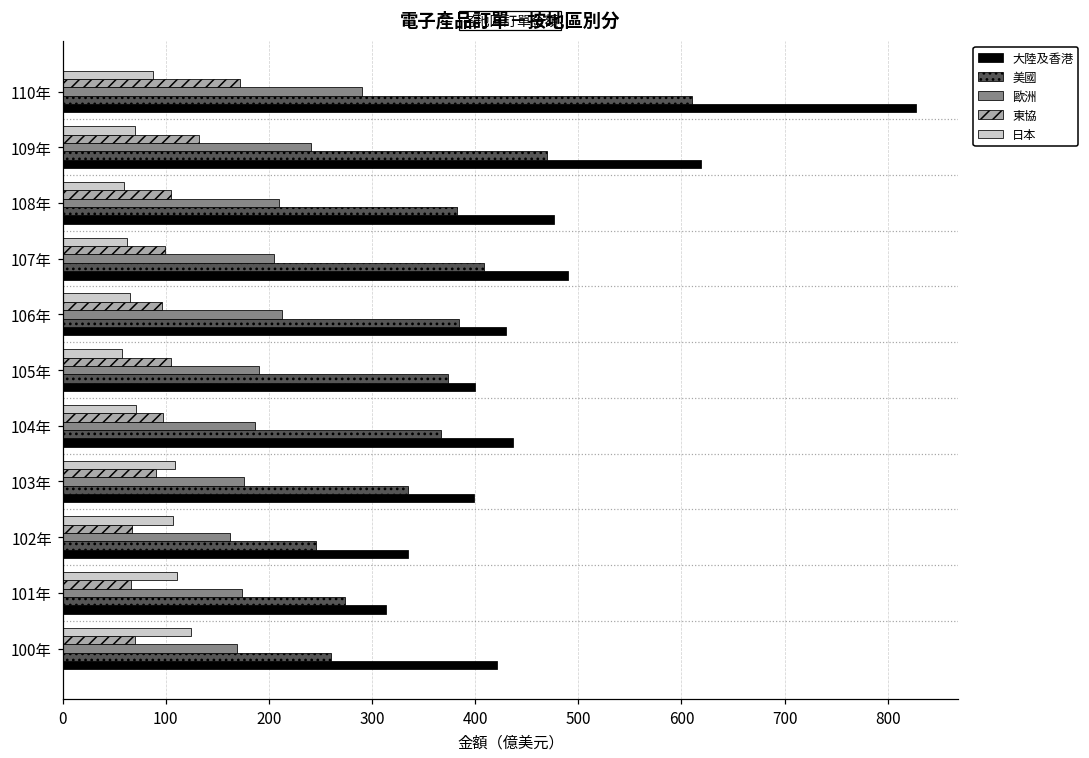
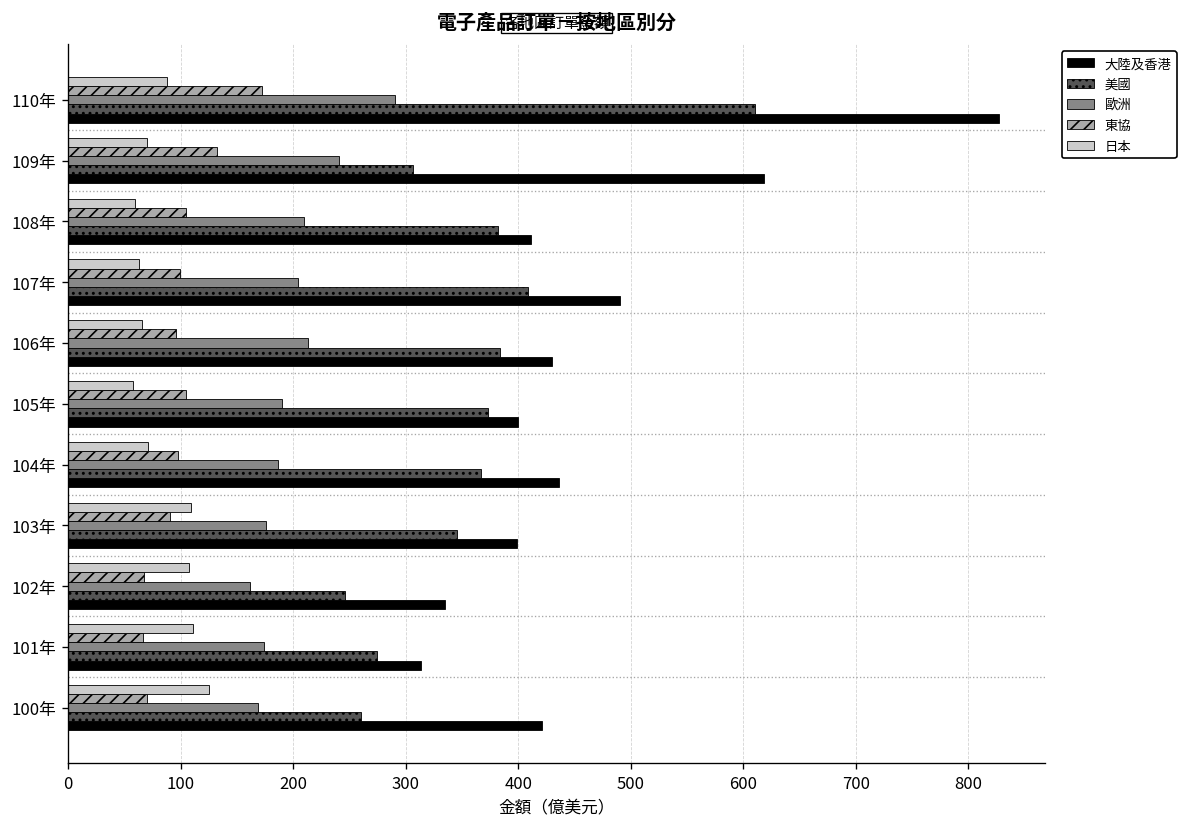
  {
    "大陸及香港": {
      "110年": 830,
      "109年": 620,
-     "108年": 480,
+     "108年": 410,
      "107年": 490,
      "106年": 430,
      "105年": 400,
      "104年": 440,
      "103年": 400,
      "102年": 330,
      "101年": 310,
      "100年": 420
    },
    "美國": {
      "110年": 610,
-     "109年": 470,
+     "109年": 310,
      "108年": 380,
      "107年": 410,
      "106年": 380,
      "105年": 370,
      "104年": 370,
-     "103年": 330,
+     "103年": 350,
      "102年": 250,
      "101年": 270,
      "100年": 260
    }
  }
